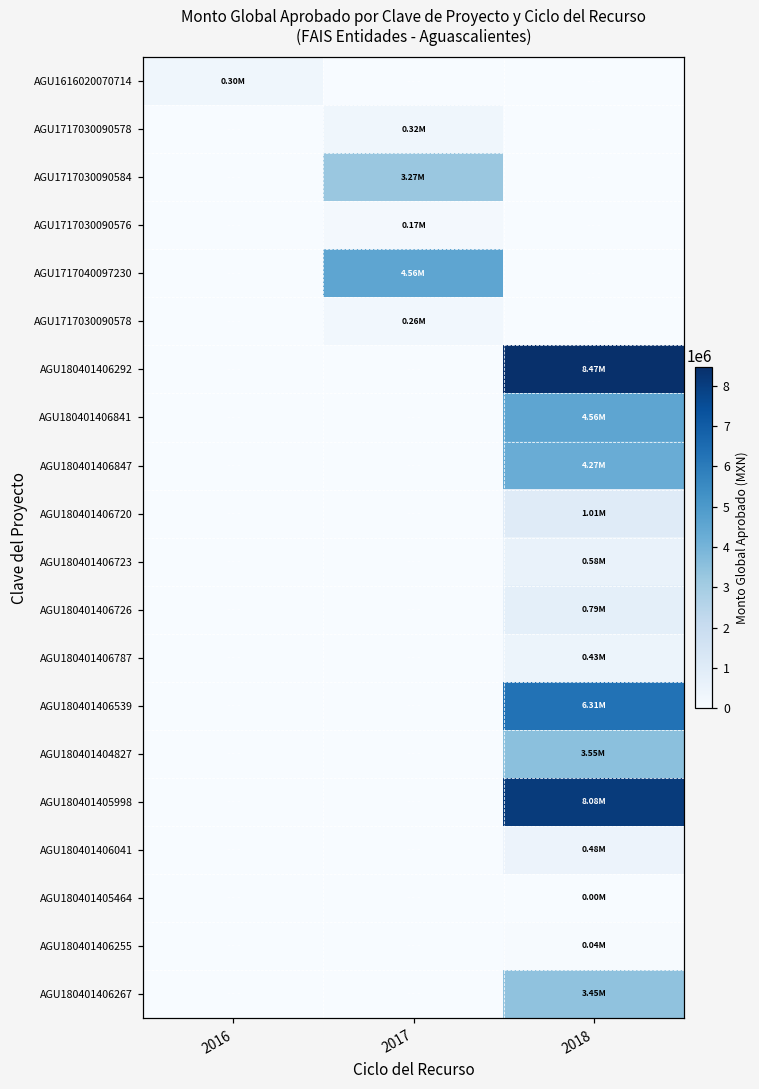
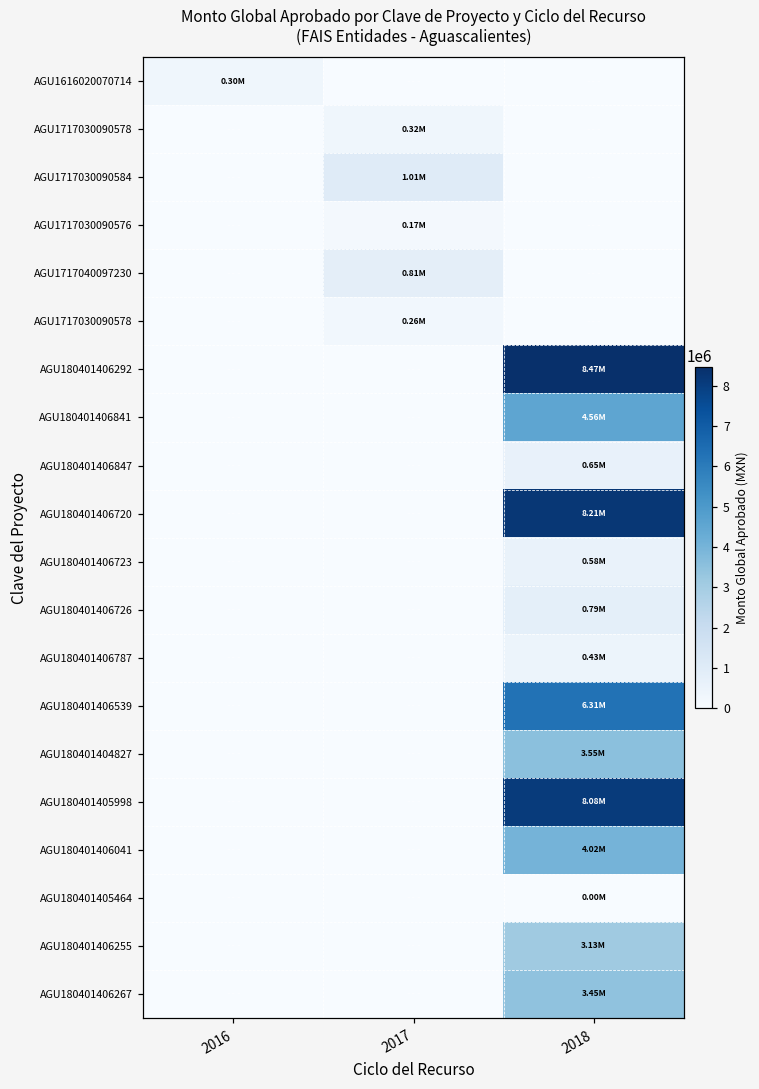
  {
    "AGU1616020070714": {
      "2016": "0.30M"
    },
    "AGU1717030090584": {
-     "2017": "3.27M"
+     "2017": "1.01M"
    },
    "AGU1717030090576": {
      "2017": "0.17M"
    },
    "AGU1717040097230": {
-     "2017": "4.56M"
+     "2017": "0.81M"
    },
    "AGU180401406292": {
      "2018": "8.47M"
    },
    "AGU180401406841": {
      "2018": "4.56M"
    },
    "AGU180401406847": {
-     "2018": "4.27M"
+     "2018": "0.65M"
    },
    "AGU180401406720": {
-     "2018": "1.01M"
+     "2018": "8.21M"
    },
    "AGU180401406723": {
      "2018": "0.58M"
    },
    "AGU180401406726": {
      "2018": "0.79M"
    },
    "AGU180401406787": {
      "2018": "0.43M"
    },
    "AGU180401406539": {
      "2018": "6.31M"
    },
    "AGU180401404827": {
      "2018": "3.55M"
    },
    "AGU180401405998": {
      "2018": "8.08M"
    },
    "AGU180401406041": {
-     "2018": "0.48M"
+     "2018": "4.02M"
    },
    "AGU180401405464": {
      "2018": "0.00M"
    },
    "AGU180401406255": {
-     "2018": "0.04M"
+     "2018": "3.13M"
    },
    "AGU180401406267": {
      "2018": "3.45M"
    }
  }
